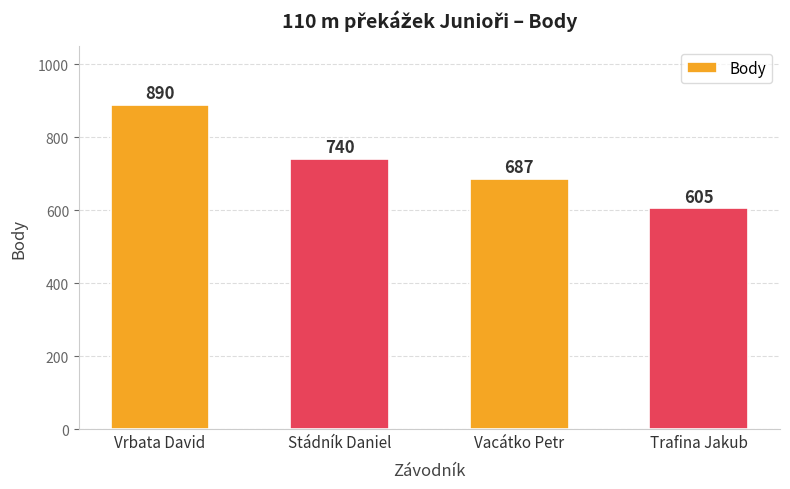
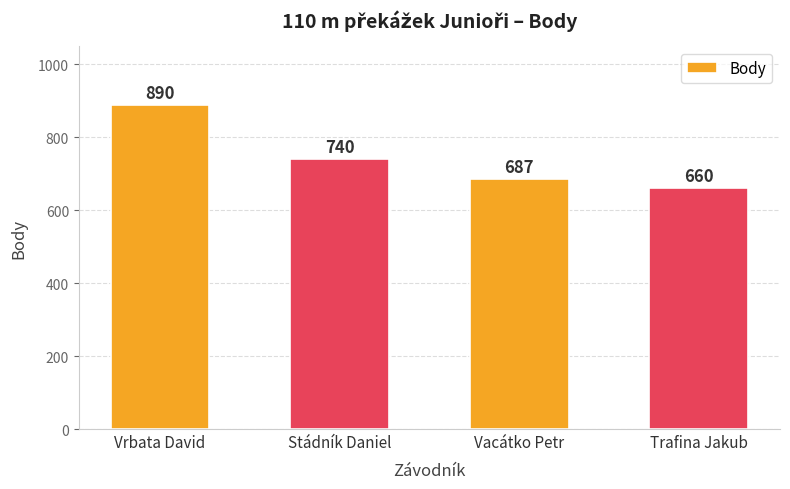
  {
    "Vrbata David": 890,
    "Stádník Daniel": 740,
    "Vacátko Petr": 687,
-   "Trafina Jakub": 605
+   "Trafina Jakub": 660
  }
